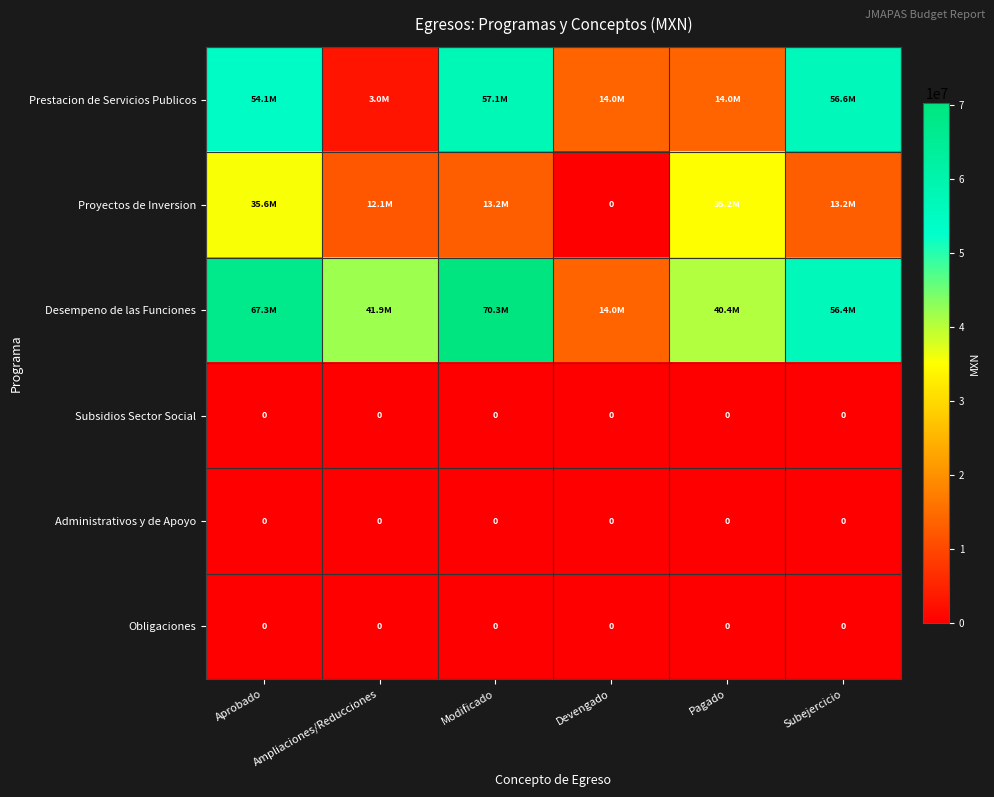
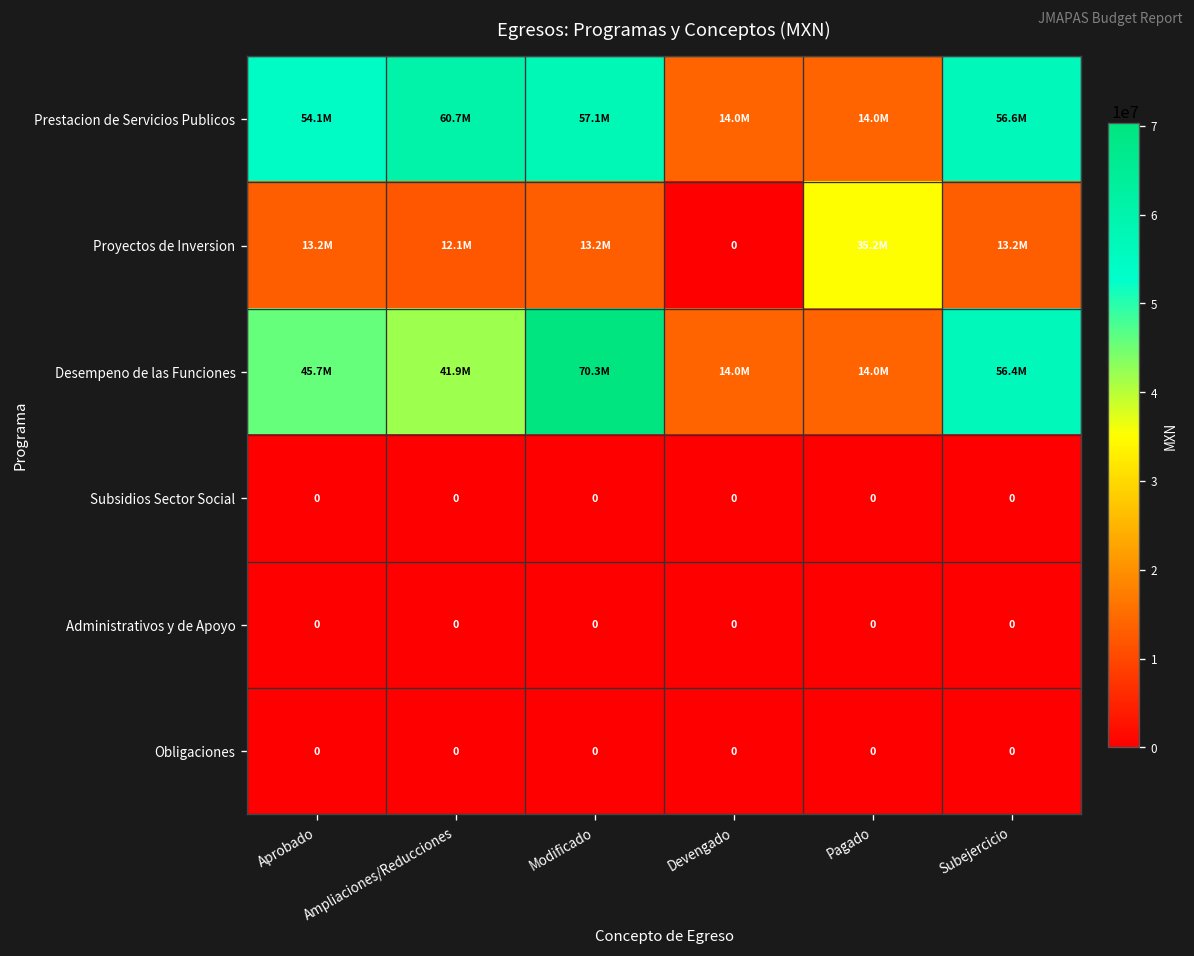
  {
    "Prestacion de Servicios Publicos": {
      "Aprobado": "54.1M",
-     "Ampliaciones/Reducciones": "3.0M",
+     "Ampliaciones/Reducciones": "60.7M",
      "Modificado": "57.1M",
      "Devengado": "14.0M",
      "Pagado": "14.0M",
      "Subejercicio": "56.6M"
    },
    "Proyectos de Inversion": {
-     "Aprobado": "35.6M",
+     "Aprobado": "13.2M",
      "Ampliaciones/Reducciones": "12.1M",
      "Modificado": "13.2M",
      "Devengado": "0",
      "Pagado": "35.2M",
      "Subejercicio": "13.2M"
    },
    "Desempeno de las Funciones": {
-     "Aprobado": "67.3M",
+     "Aprobado": "45.7M",
      "Ampliaciones/Reducciones": "41.9M",
      "Modificado": "70.3M",
      "Devengado": "14.0M",
-     "Pagado": "40.4M",
+     "Pagado": "14.0M",
      "Subejercicio": "56.4M"
    },
    "Subsidios Sector Social": {
      "Aprobado": "0",
      "Ampliaciones/Reducciones": "0",
      "Modificado": "0",
      "Devengado": "0",
      "Pagado": "0",
      "Subejercicio": "0"
    },
    "Administrativos y de Apoyo": {
      "Aprobado": "0",
      "Ampliaciones/Reducciones": "0",
      "Modificado": "0",
      "Devengado": "0",
      "Pagado": "0",
      "Subejercicio": "0"
    },
    "Obligaciones": {
      "Aprobado": "0",
      "Ampliaciones/Reducciones": "0",
      "Modificado": "0",
      "Devengado": "0",
      "Pagado": "0",
      "Subejercicio": "0"
    }
  }
